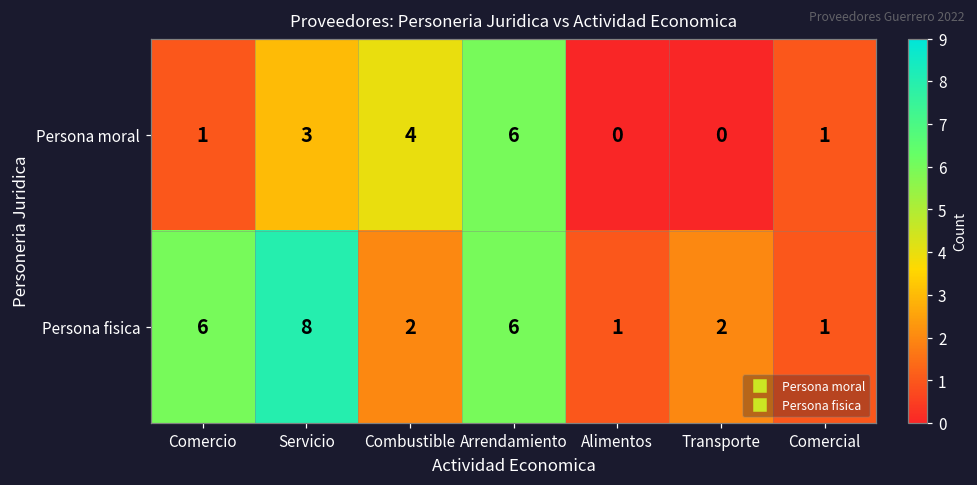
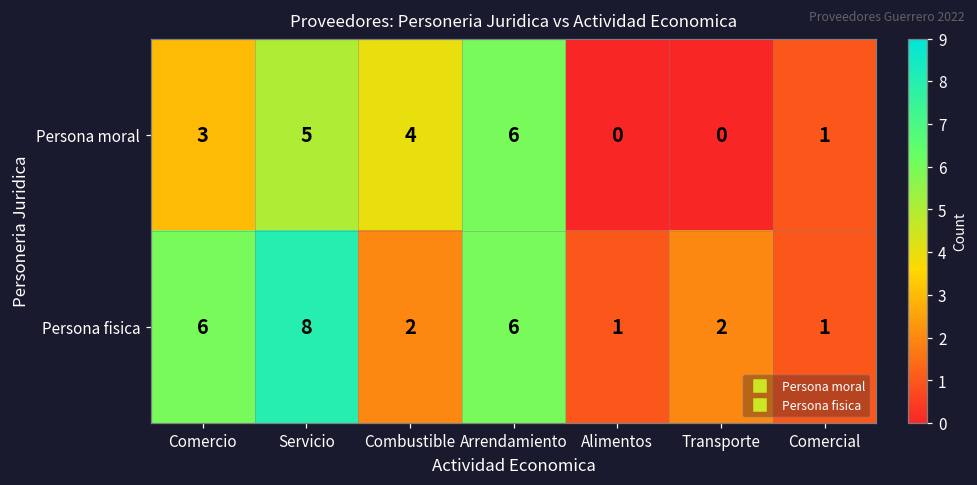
  {
    "Persona moral": {
-     "Comercio": 1,
-     "Servicio": 3,
+     "Comercio": 3,
+     "Servicio": 5,
      "Combustible": 4,
      "Arrendamiento": 6,
      "Alimentos": 0,
      "Transporte": 0,
      "Comercial": 1
    },
    "Persona fisica": {
      "Comercio": 6,
      "Servicio": 8,
      "Combustible": 2,
      "Arrendamiento": 6,
      "Alimentos": 1,
      "Transporte": 2,
      "Comercial": 1
    }
  }
